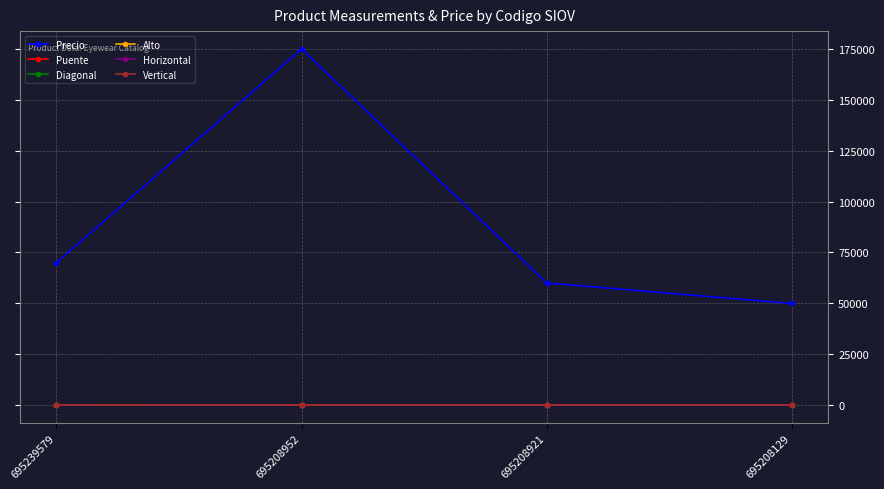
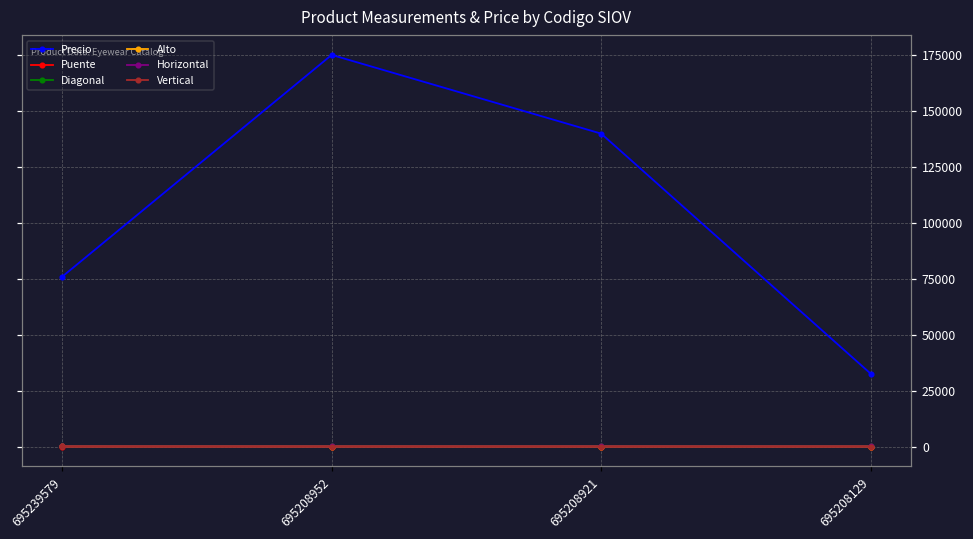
  {
    "Precio": {
-     "695239579": 70000,
+     "695239579": 76000,
      "695208952": 175000,
-     "695208921": 60000,
-     "695208129": 50000
+     "695208921": 140000,
+     "695208129": 33000
    },
    "Vertical": {
      "695239579": 0,
      "695208952": 0,
      "695208921": 0,
      "695208129": 0
    }
  }
